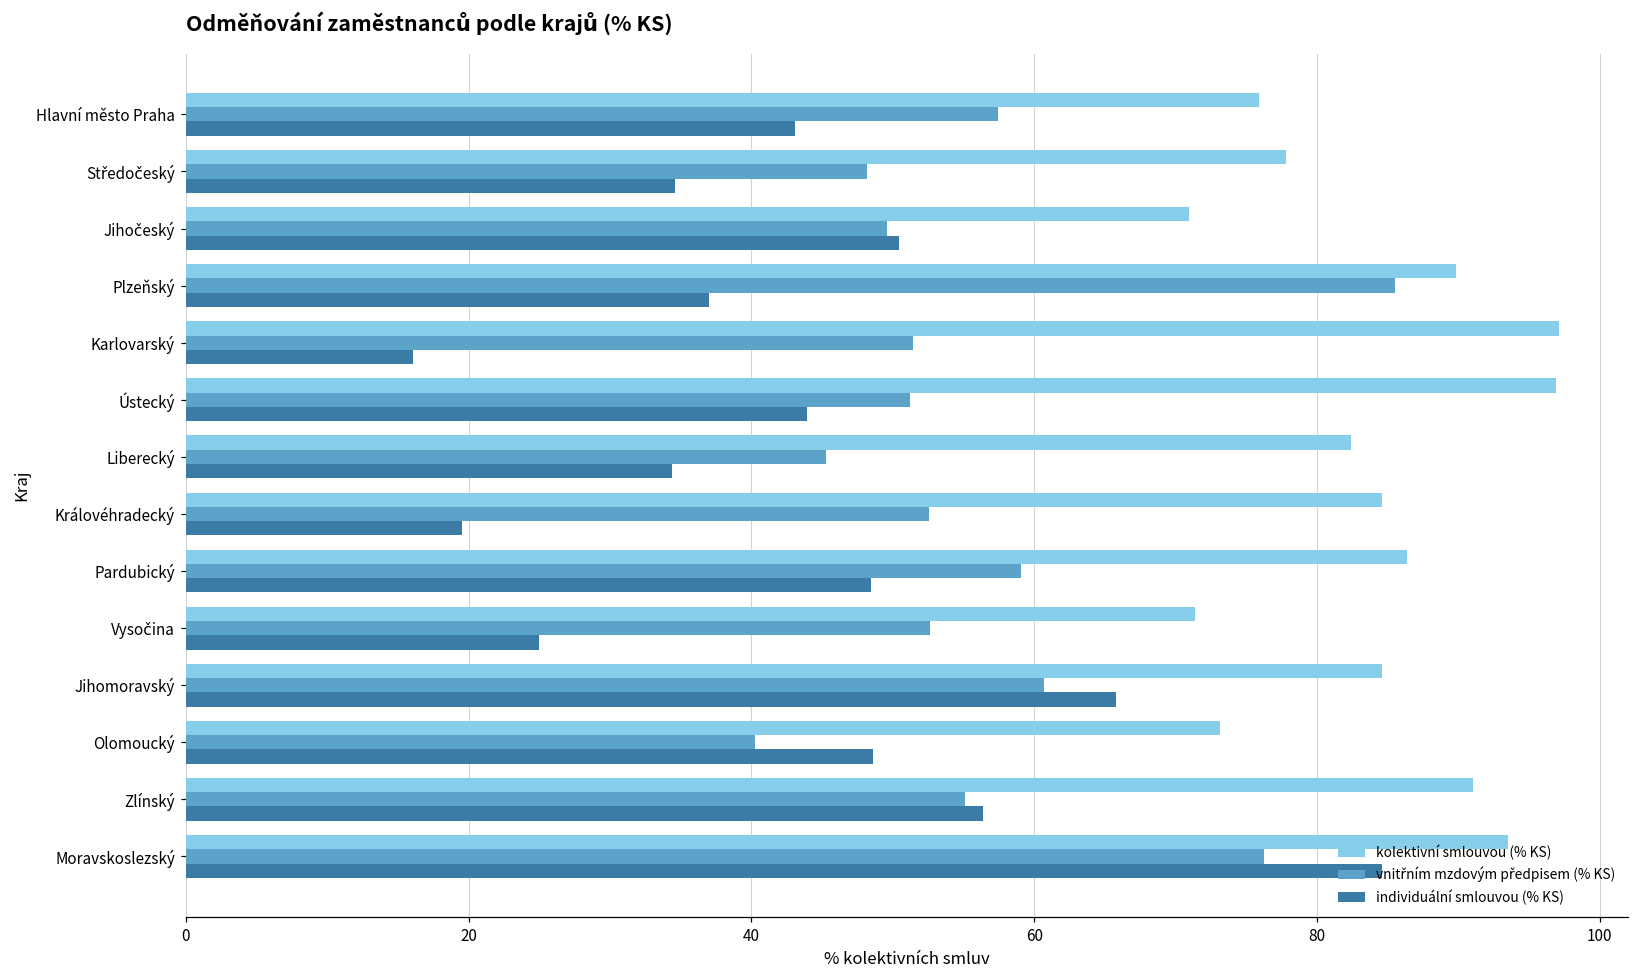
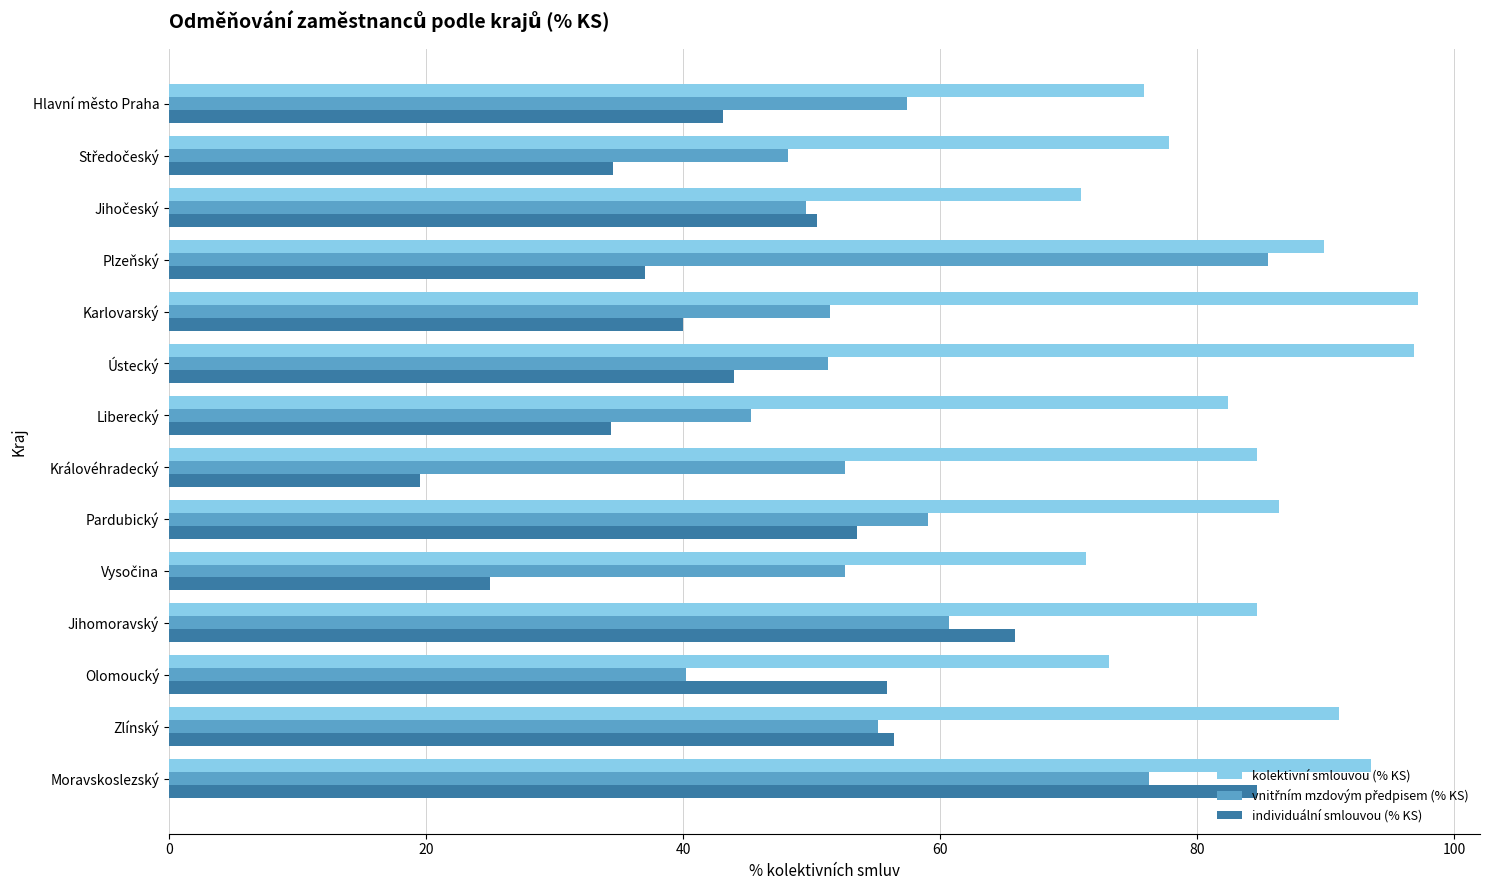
  {
    "kolektivní smlouvou (% KS)": {
      "Hlavní město Praha": 75.9,
      "Středočeský": 77.8,
      "Jihočeský": 71.0,
      "Plzeňský": 89.9,
      "Karlovarský": 97.1,
      "Ústecký": 96.9,
      "Liberecký": 82.4,
      "Královéhradecký": 84.6,
      "Pardubický": 86.4,
      "Vysočina": 71.4,
      "Jihomoravský": 84.6,
      "Olomoucký": 73.2,
      "Zlínský": 91.0,
      "Moravskoslezský": 93.5
    },
    "vnitřním mzdovým předpisem (% KS)": {
      "Hlavní město Praha": 57.4,
      "Středočeský": 48.1,
      "Jihočeský": 49.6,
      "Plzeňský": 85.5,
      "Karlovarský": 51.4,
      "Ústecký": 51.3,
      "Liberecký": 45.3,
      "Královéhradecký": 52.6,
      "Pardubický": 59.1,
      "Vysočina": 52.6,
      "Jihomoravský": 60.7,
      "Olomoucký": 40.3,
      "Zlínský": 55.1,
      "Moravskoslezský": 76.3
    },
    "individuální smlouvou (% KS)": {
      "Hlavní město Praha": 43.1,
      "Středočeský": 34.6,
      "Jihočeský": 50.4,
      "Plzeňský": 37.0,
-     "Karlovarský": 16.1,
+     "Karlovarský": 40.0,
      "Ústecký": 44.0,
      "Liberecký": 34.4,
      "Královéhradecký": 19.5,
-     "Pardubický": 48.5,
+     "Pardubický": 53.6,
      "Vysočina": 25.0,
      "Jihomoravský": 65.8,
-     "Olomoucký": 48.6,
+     "Olomoucký": 55.8,
      "Zlínský": 56.4,
      "Moravskoslezský": 84.6
    }
  }
